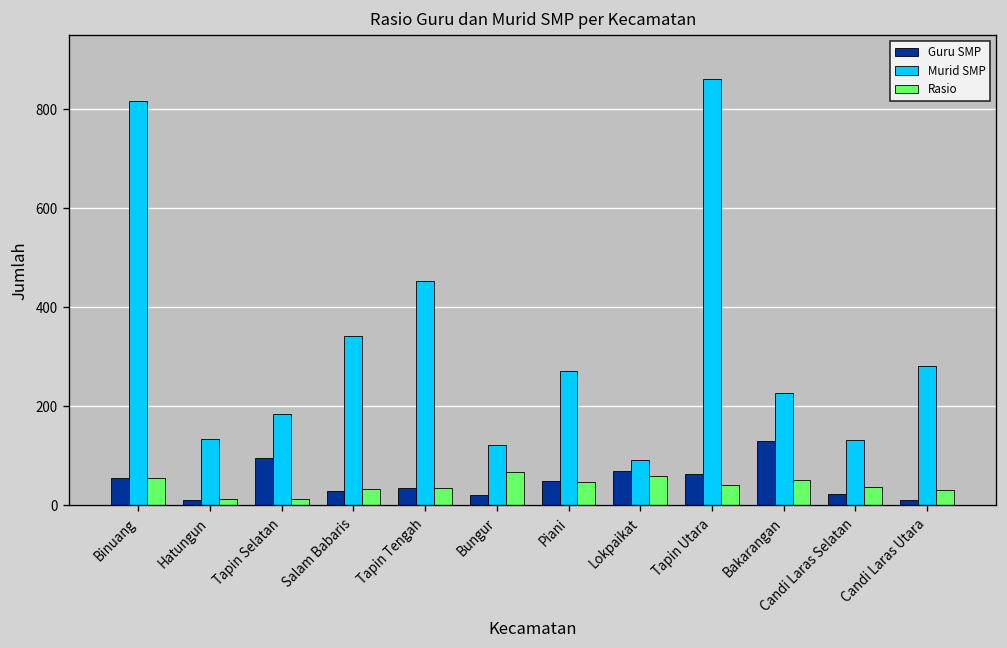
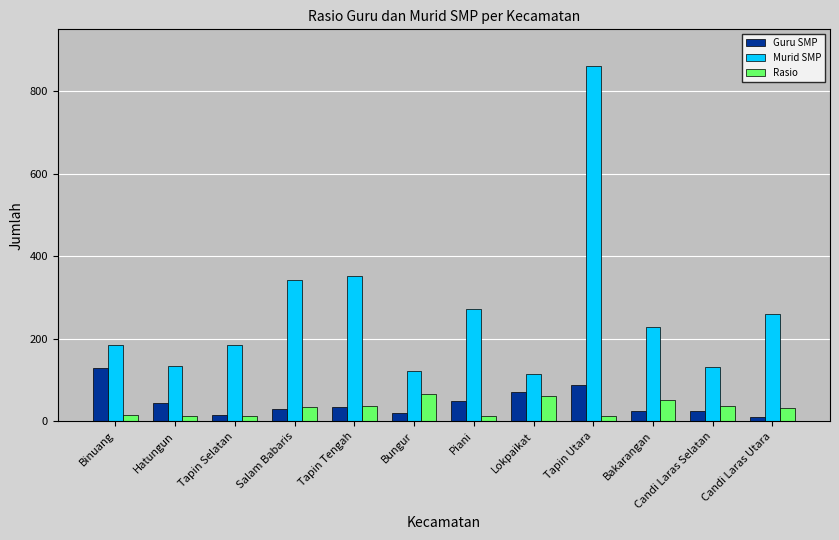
  {
    "Guru SMP": {
-     "Binuang": 60,
-     "Hatungun": 10,
-     "Tapin Selatan": 100,
+     "Binuang": 130,
+     "Hatungun": 40,
+     "Tapin Selatan": 20,
      "Salam Babaris": 30,
      "Tapin Tengah": 40,
      "Bungur": 20,
      "Piani": 50,
      "Lokpaikat": 70,
-     "Tapin Utara": 60,
-     "Bakarangan": 130,
+     "Tapin Utara": 90,
+     "Bakarangan": 30,
      "Candi Laras Selatan": 20,
      "Candi Laras Utara": 10
    },
    "Murid SMP": {
-     "Binuang": 820,
+     "Binuang": 180,
      "Hatungun": 130,
      "Tapin Selatan": 190,
      "Salam Babaris": 340,
-     "Tapin Tengah": 450,
+     "Tapin Tengah": 350,
      "Bungur": 120,
      "Piani": 270,
-     "Lokpaikat": 90,
+     "Lokpaikat": 120,
      "Tapin Utara": 860,
      "Bakarangan": 230,
      "Candi Laras Selatan": 130,
-     "Candi Laras Utara": 280
+     "Candi Laras Utara": 260
    },
    "Rasio": {
-     "Binuang": 50,
+     "Binuang": 10,
      "Hatungun": 10,
      "Tapin Selatan": 10,
      "Salam Babaris": 30,
      "Tapin Tengah": 40,
      "Bungur": 70,
-     "Piani": 50,
+     "Piani": 10,
      "Lokpaikat": 60,
-     "Tapin Utara": 40,
+     "Tapin Utara": 10,
      "Bakarangan": 50,
      "Candi Laras Selatan": 40,
      "Candi Laras Utara": 30
    }
  }
